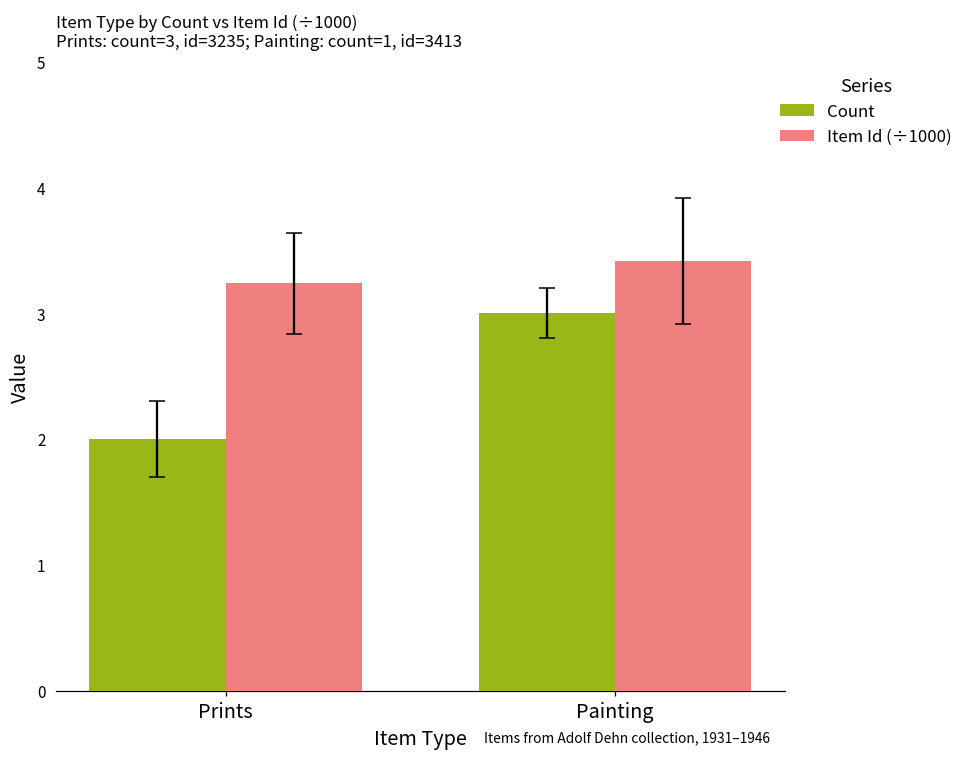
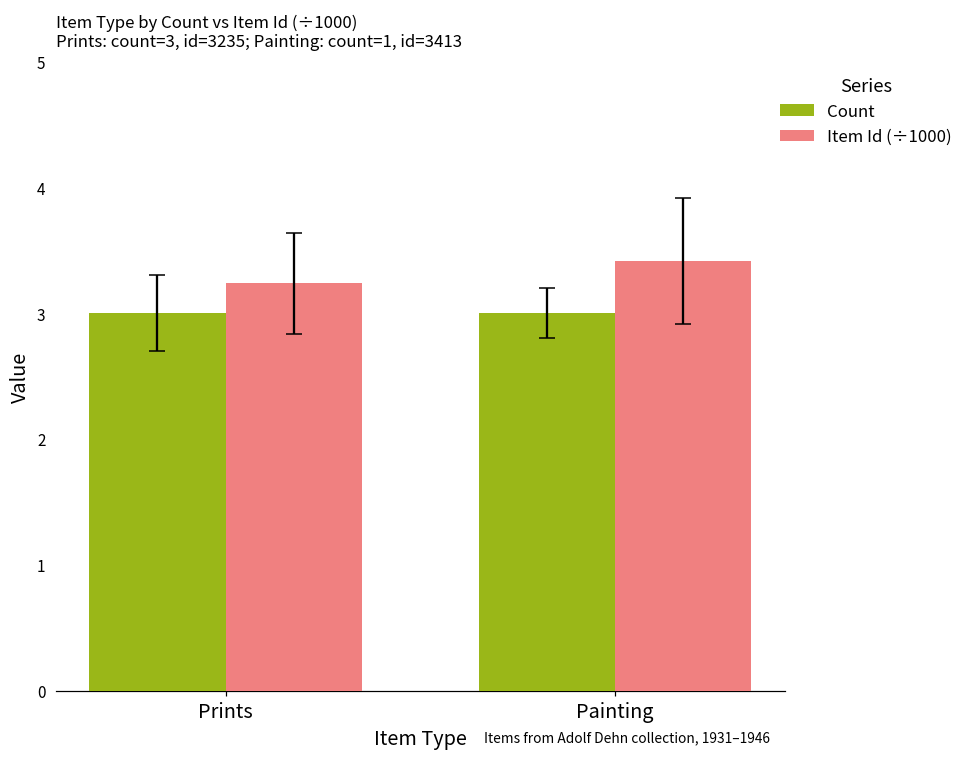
  {
    "Count": {
-     "Prints": 2,
+     "Prints": 3,
      "Painting": 3
    },
    "Item Id (÷1000)": {
      "Prints": 3.24,
      "Painting": 3.41
    }
  }
